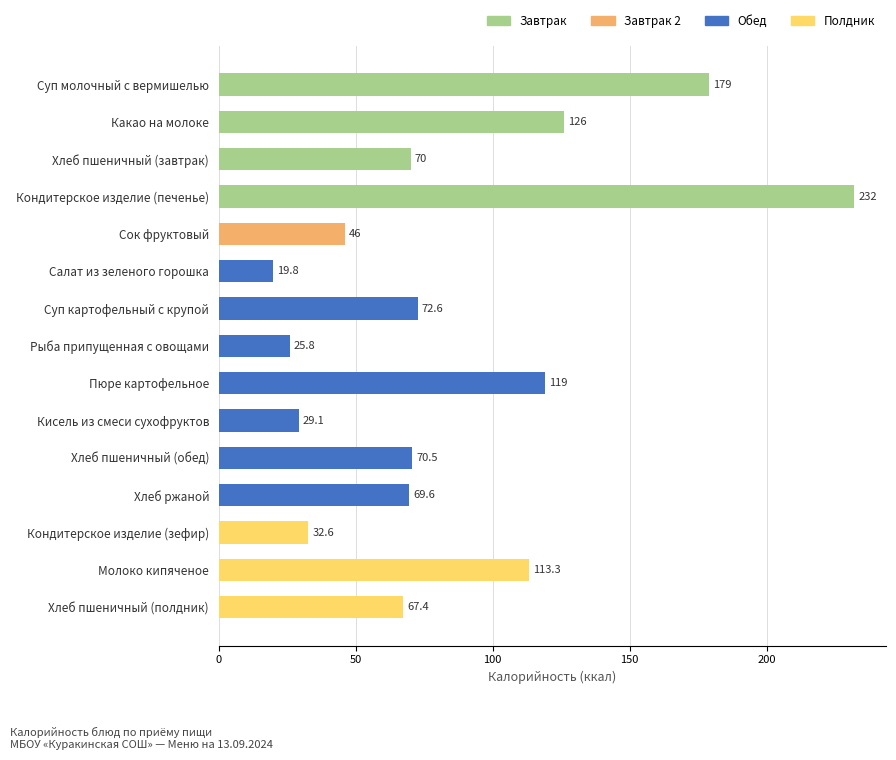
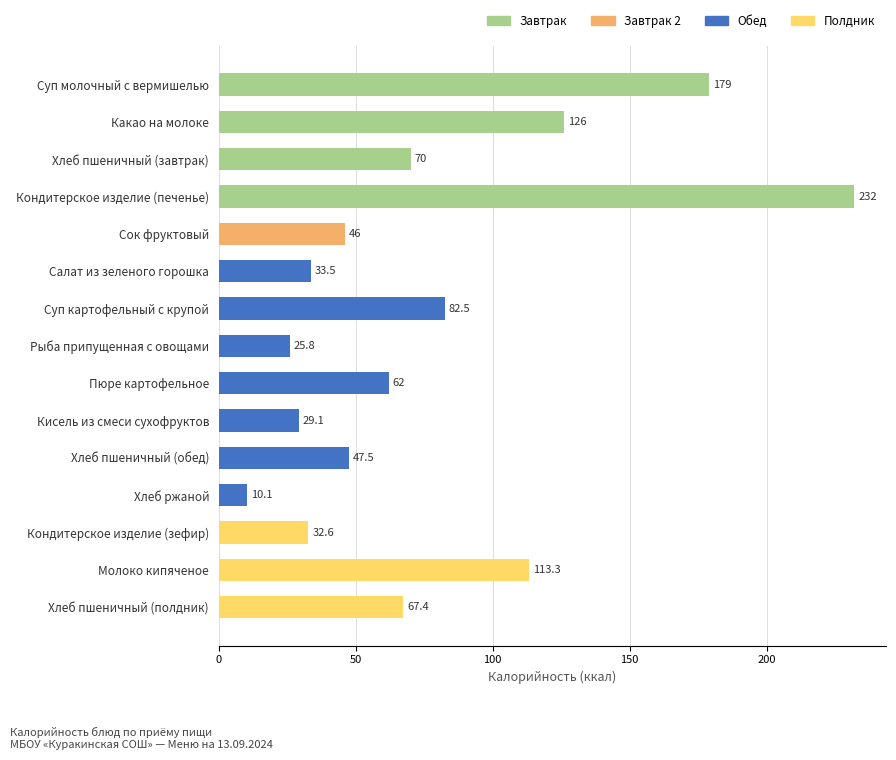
  {
    "Суп молочный с вермишелью": 179,
    "Какао на молоке": 126,
    "Хлеб пшеничный (завтрак)": 70,
    "Кондитерское изделие (печенье)": 232,
    "Сок фруктовый": 46,
-   "Салат из зеленого горошка": 19.8,
-   "Суп картофельный с крупой": 72.6,
+   "Салат из зеленого горошка": 33.5,
+   "Суп картофельный с крупой": 82.5,
    "Рыба припущенная с овощами": 25.8,
-   "Пюре картофельное": 119,
+   "Пюре картофельное": 62,
    "Кисель из смеси сухофруктов": 29.1,
-   "Хлеб пшеничный (обед)": 70.5,
-   "Хлеб ржаной": 69.6,
+   "Хлеб пшеничный (обед)": 47.5,
+   "Хлеб ржаной": 10.1,
    "Кондитерское изделие (зефир)": 32.6,
    "Молоко кипяченое": 113.3,
    "Хлеб пшеничный (полдник)": 67.4
  }
